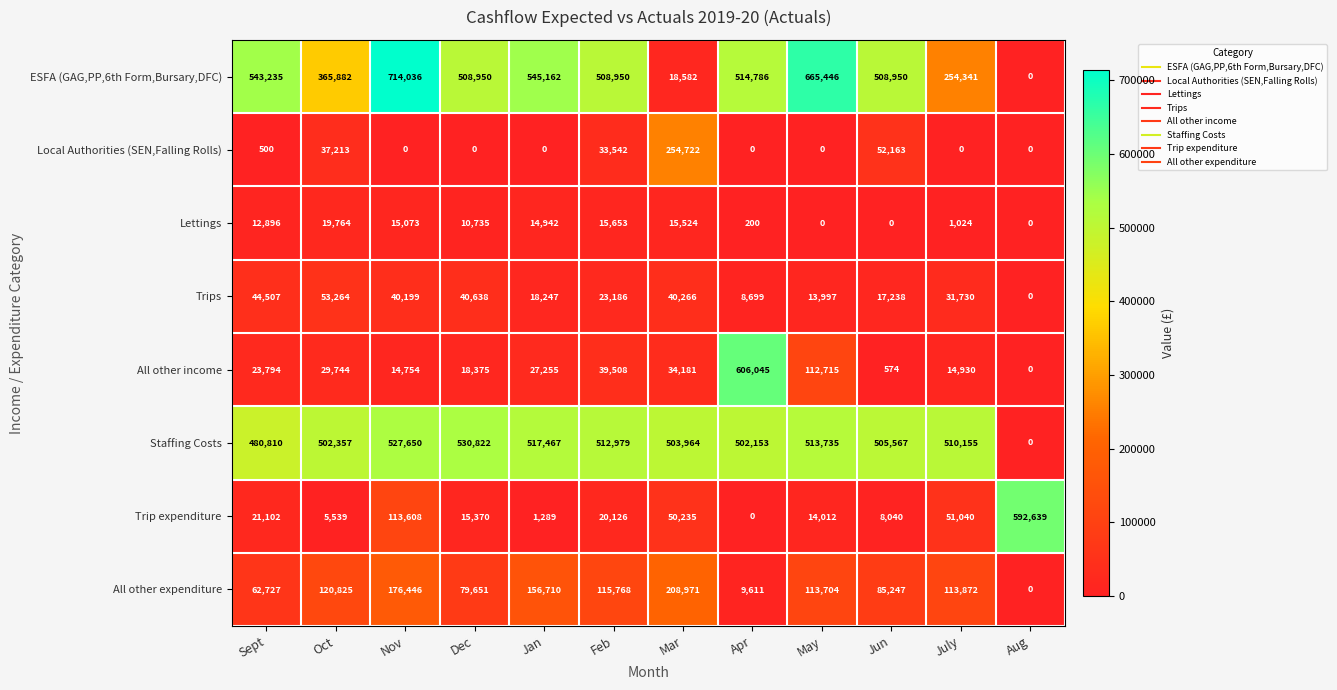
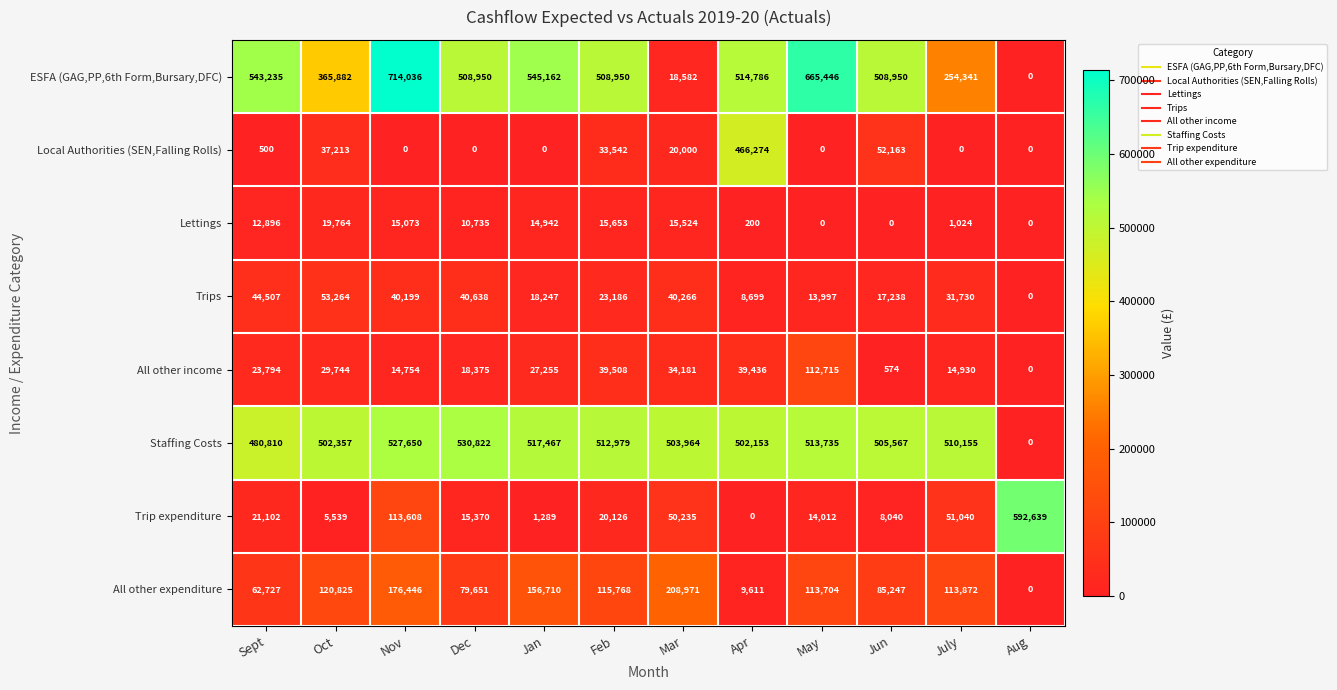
  {
    "ESFA (GAG,PP,6th Form,Bursary,DFC)": {
      "Sept": "543,235",
      "Oct": "365,882",
      "Nov": "714,036",
      "Dec": "508,950",
      "Jan": "545,162",
      "Feb": "508,950",
      "Mar": "18,582",
      "Apr": "514,786",
      "May": "665,446",
      "Jun": "508,950",
      "July": "254,341",
      "Aug": "0"
    },
    "Local Authorities (SEN,Falling Rolls)": {
      "Sept": "500",
      "Oct": "37,213",
      "Nov": "0",
      "Dec": "0",
      "Jan": "0",
      "Feb": "33,542",
-     "Mar": "254,722",
-     "Apr": "0",
+     "Mar": "20,000",
+     "Apr": "466,274",
      "May": "0",
      "Jun": "52,163",
      "July": "0",
      "Aug": "0"
    },
    "Lettings": {
      "Sept": "12,896",
      "Oct": "19,764",
      "Nov": "15,073",
      "Dec": "10,735",
      "Jan": "14,942",
      "Feb": "15,653",
      "Mar": "15,524",
      "Apr": "200",
      "May": "0",
      "Jun": "0",
      "July": "1,024",
      "Aug": "0"
    },
    "Trips": {
      "Sept": "44,507",
      "Oct": "53,264",
      "Nov": "40,199",
      "Dec": "40,638",
      "Jan": "18,247",
      "Feb": "23,186",
      "Mar": "40,266",
      "Apr": "8,699",
      "May": "13,997",
      "Jun": "17,238",
      "July": "31,730",
      "Aug": "0"
    },
    "All other income": {
      "Sept": "23,794",
      "Oct": "29,744",
      "Nov": "14,754",
      "Dec": "18,375",
      "Jan": "27,255",
      "Feb": "39,508",
      "Mar": "34,181",
-     "Apr": "606,045",
+     "Apr": "39,436",
      "May": "112,715",
      "Jun": "574",
      "July": "14,930",
      "Aug": "0"
    },
    "Staffing Costs": {
      "Sept": "480,810",
      "Oct": "502,357",
      "Nov": "527,650",
      "Dec": "530,822",
      "Jan": "517,467",
      "Feb": "512,979",
      "Mar": "503,964",
      "Apr": "502,153",
      "May": "513,735",
      "Jun": "505,567",
      "July": "510,155",
      "Aug": "0"
    },
    "Trip expenditure": {
      "Sept": "21,102",
      "Oct": "5,539",
      "Nov": "113,608",
      "Dec": "15,370",
      "Jan": "1,289",
      "Feb": "20,126",
      "Mar": "50,235",
      "Apr": "0",
      "May": "14,012",
      "Jun": "8,040",
      "July": "51,040",
      "Aug": "592,639"
    },
    "All other expenditure": {
      "Sept": "62,727",
      "Oct": "120,825",
      "Nov": "176,446",
      "Dec": "79,651",
      "Jan": "156,710",
      "Feb": "115,768",
      "Mar": "208,971",
      "Apr": "9,611",
      "May": "113,704",
      "Jun": "85,247",
      "July": "113,872",
      "Aug": "0"
    }
  }
